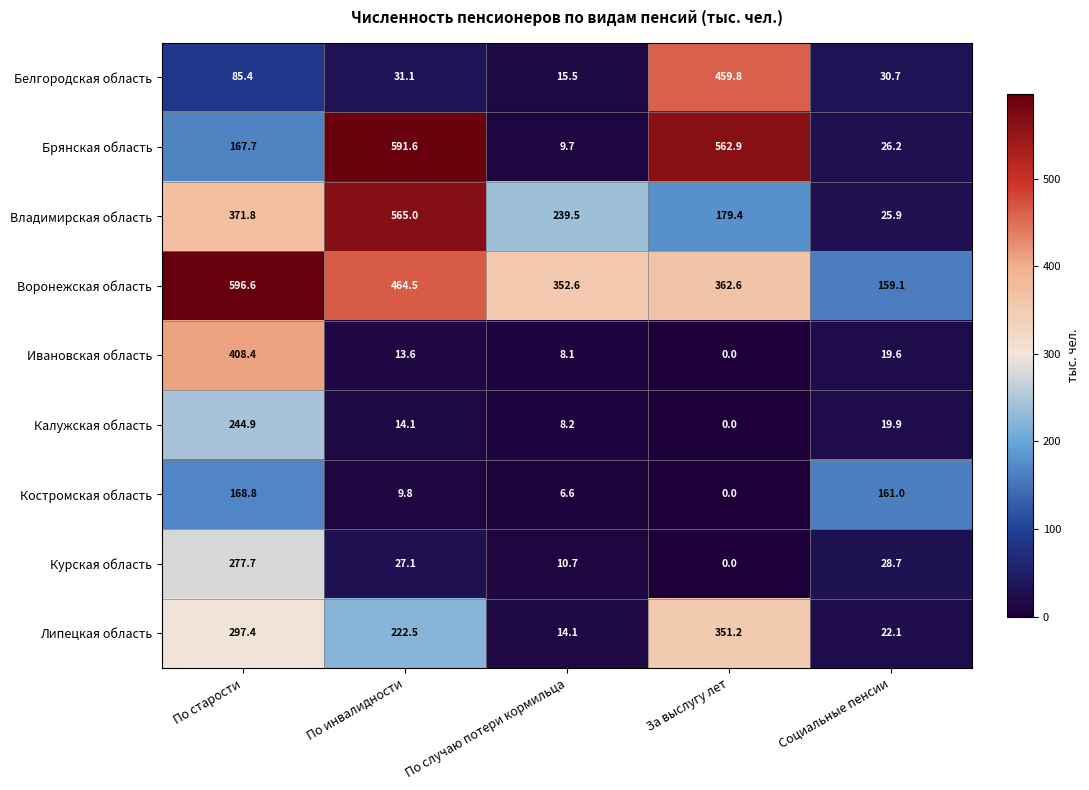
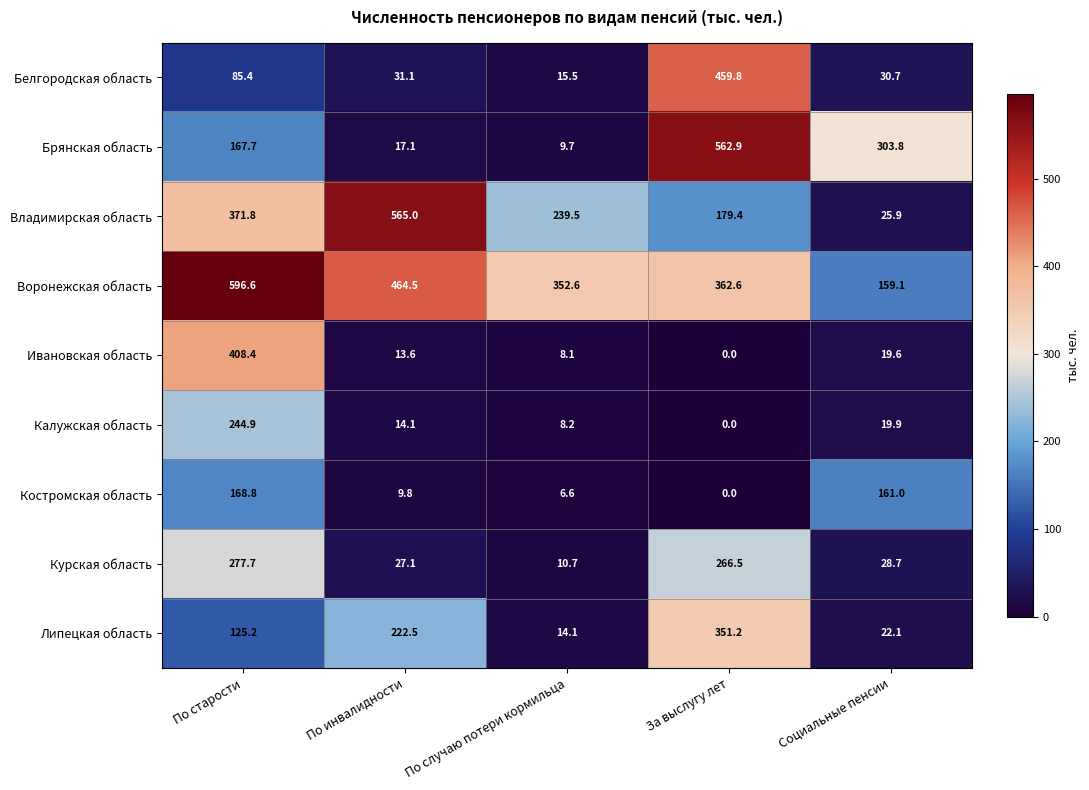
  {
    "Белгородская область": {
      "По старости": 85.4,
      "По инвалидности": 31.1,
      "По случаю потери кормильца": 15.5,
      "За выслугу лет": 459.8,
      "Социальные пенсии": 30.7
    },
    "Брянская область": {
      "По старости": 167.7,
-     "По инвалидности": 591.6,
+     "По инвалидности": 17.1,
      "По случаю потери кормильца": 9.7,
      "За выслугу лет": 562.9,
-     "Социальные пенсии": 26.2
+     "Социальные пенсии": 303.8
    },
    "Владимирская область": {
      "По старости": 371.8,
      "По инвалидности": 565.0,
      "По случаю потери кормильца": 239.5,
      "За выслугу лет": 179.4,
      "Социальные пенсии": 25.9
    },
    "Воронежская область": {
      "По старости": 596.6,
      "По инвалидности": 464.5,
      "По случаю потери кормильца": 352.6,
      "За выслугу лет": 362.6,
      "Социальные пенсии": 159.1
    },
    "Ивановская область": {
      "По старости": 408.4,
      "По инвалидности": 13.6,
      "По случаю потери кормильца": 8.1,
      "За выслугу лет": 0.0,
      "Социальные пенсии": 19.6
    },
    "Калужская область": {
      "По старости": 244.9,
      "По инвалидности": 14.1,
      "По случаю потери кормильца": 8.2,
      "За выслугу лет": 0.0,
      "Социальные пенсии": 19.9
    },
    "Костромская область": {
      "По старости": 168.8,
      "По инвалидности": 9.8,
      "По случаю потери кормильца": 6.6,
      "За выслугу лет": 0.0,
      "Социальные пенсии": 161.0
    },
    "Курская область": {
      "По старости": 277.7,
      "По инвалидности": 27.1,
      "По случаю потери кормильца": 10.7,
-     "За выслугу лет": 0.0,
+     "За выслугу лет": 266.5,
      "Социальные пенсии": 28.7
    },
    "Липецкая область": {
-     "По старости": 297.4,
+     "По старости": 125.2,
      "По инвалидности": 222.5,
      "По случаю потери кормильца": 14.1,
      "За выслугу лет": 351.2,
      "Социальные пенсии": 22.1
    }
  }
